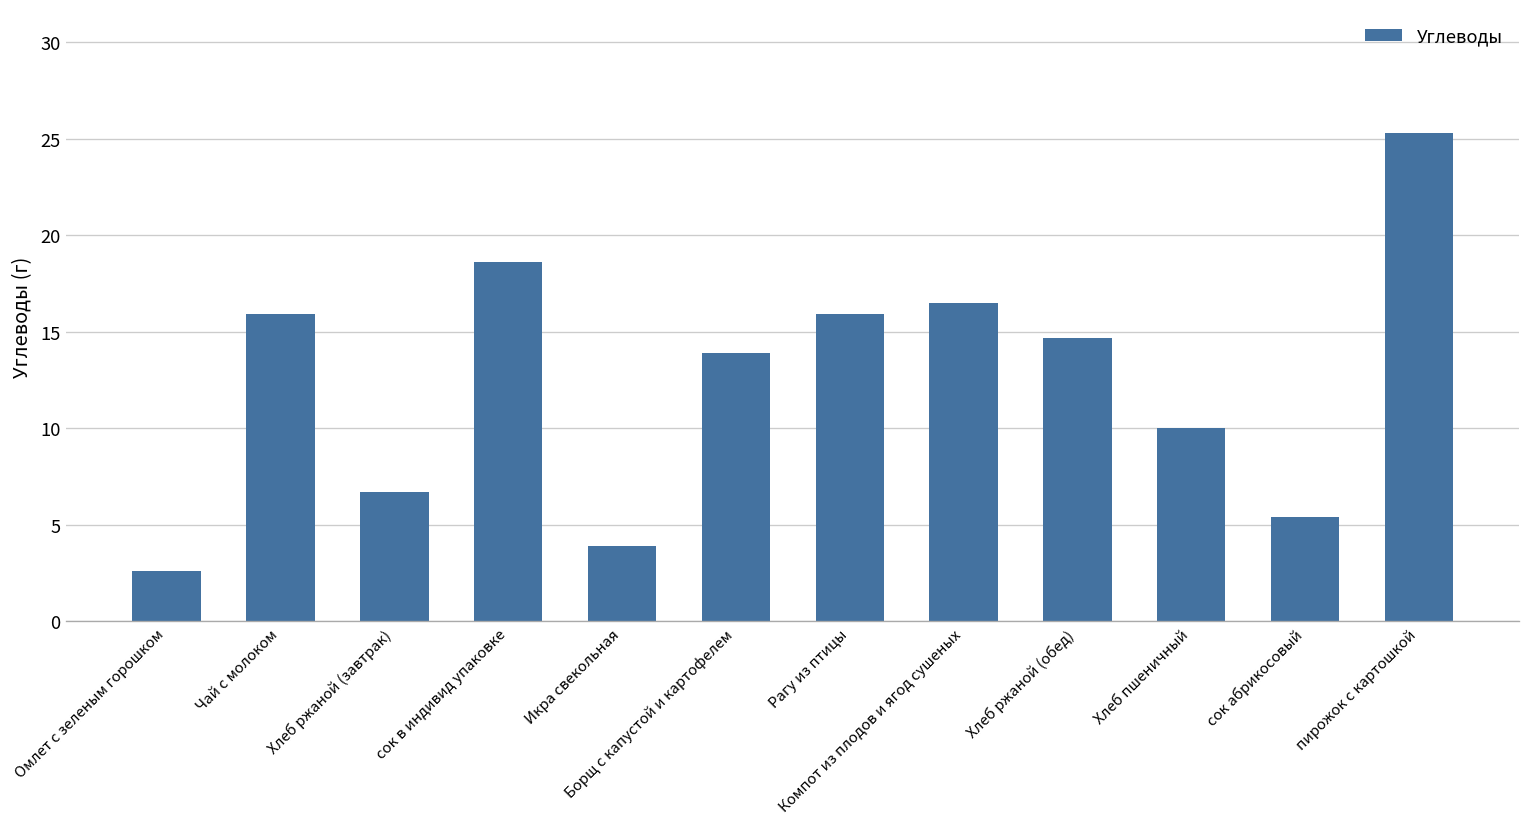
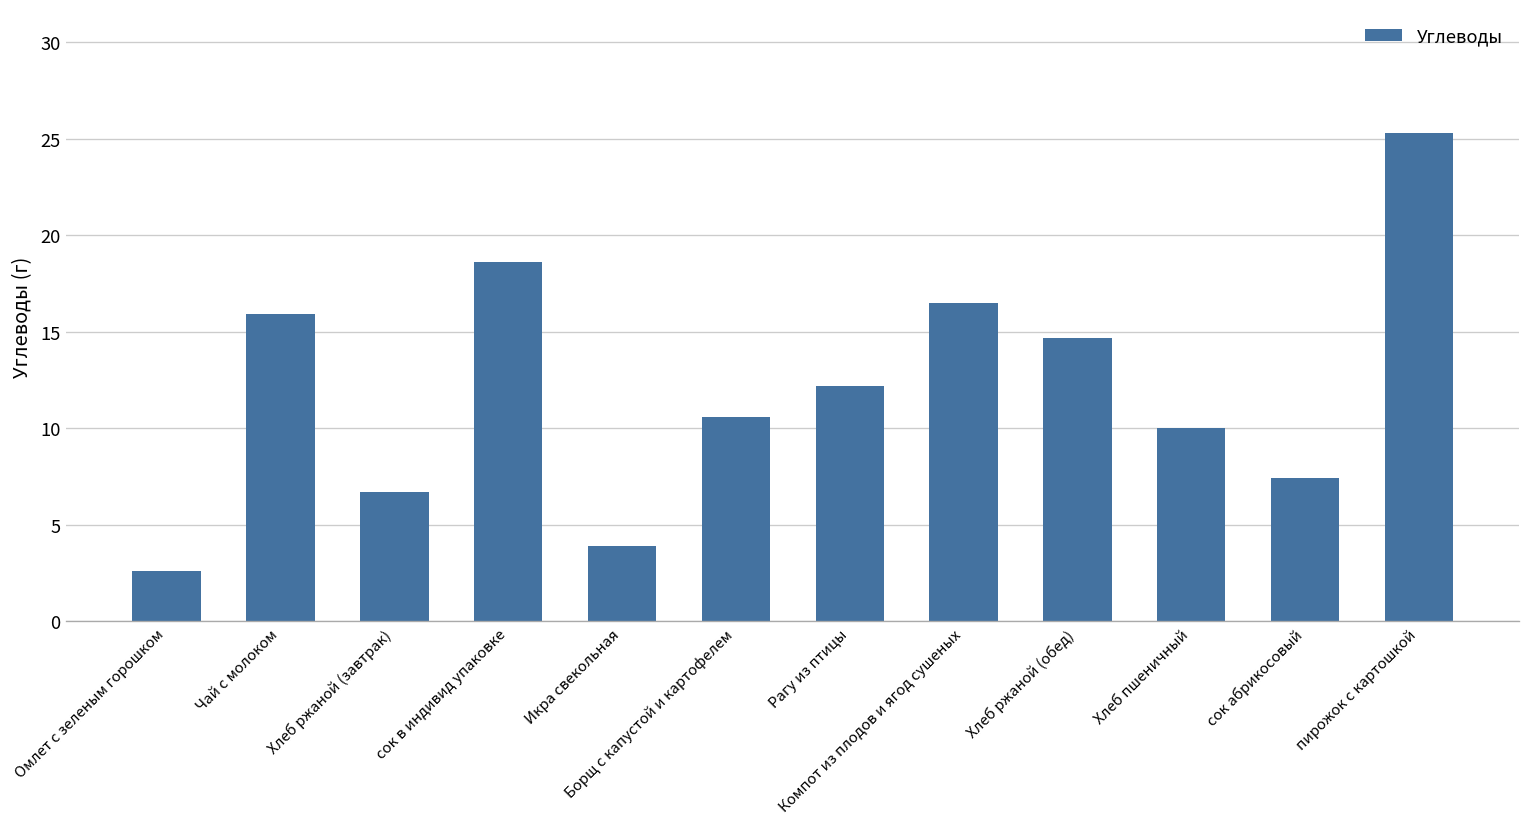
  {
    "Омлет с зеленым горошком": 2.6,
    "Чай с молоком": 15.9,
    "Хлеб ржаной (завтрак)": 6.7,
    "сок в индивид упаковке": 18.6,
    "Икра свекольная": 3.9,
-   "Борщ с капустой и картофелем": 13.9,
-   "Рагу из птицы": 15.9,
+   "Борщ с капустой и картофелем": 10.6,
+   "Рагу из птицы": 12.2,
    "Компот из плодов и ягод сушеных": 16.5,
    "Хлеб ржаной (обед)": 14.7,
    "Хлеб пшеничный": 10.0,
-   "сок абрикосовый": 5.4,
+   "сок абрикосовый": 7.4,
    "пирожок с картошкой": 25.3
  }
